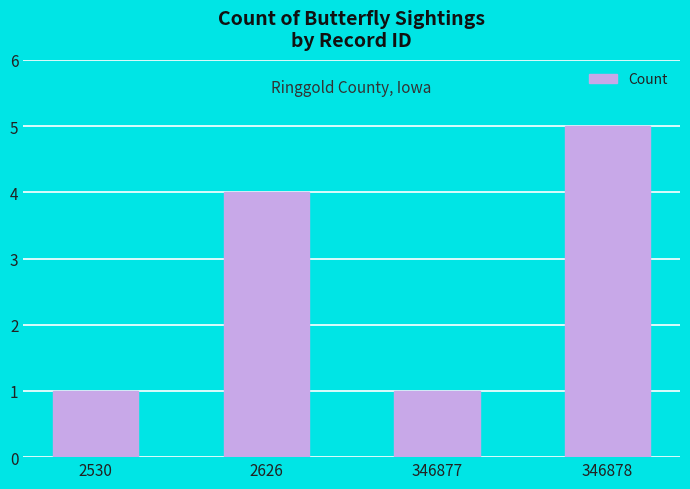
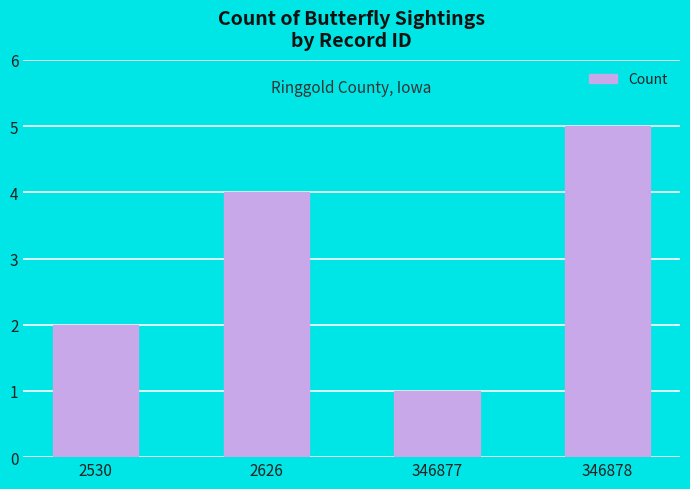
  {
-   "2530": 1,
+   "2530": 2,
    "2626": 4,
    "346877": 1,
    "346878": 5
  }
